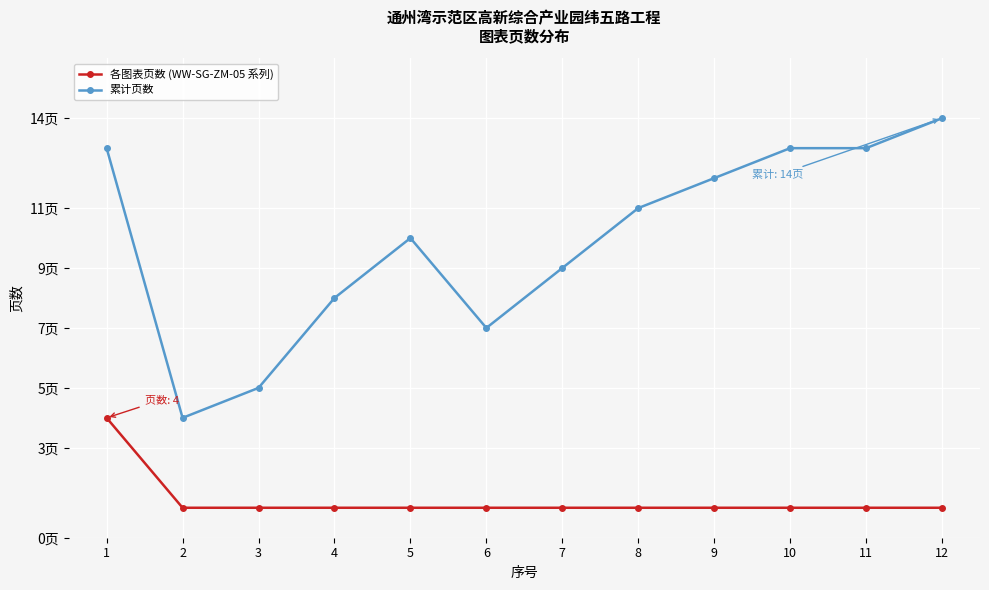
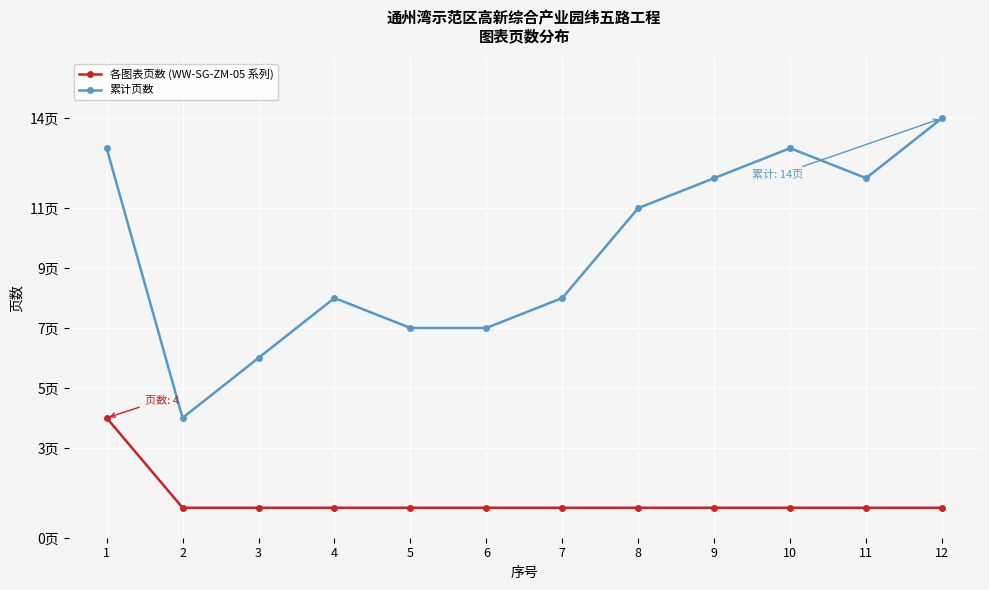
  {
    "各图表页数 (WW-SG-ZM-05 系列)": {
      "1": "4"
    },
    "累计页数": {
      "1": "13页",
-     "3": "5页",
+     "3": "6页",
      "4": "8页",
-     "5": "10页",
+     "5": "7页",
      "6": "7页",
-     "7": "9页",
+     "7": "8页",
      "8": "11页",
      "9": "12页",
-     "11": "13页",
+     "11": "12页",
      "12": "14页"
    }
  }
